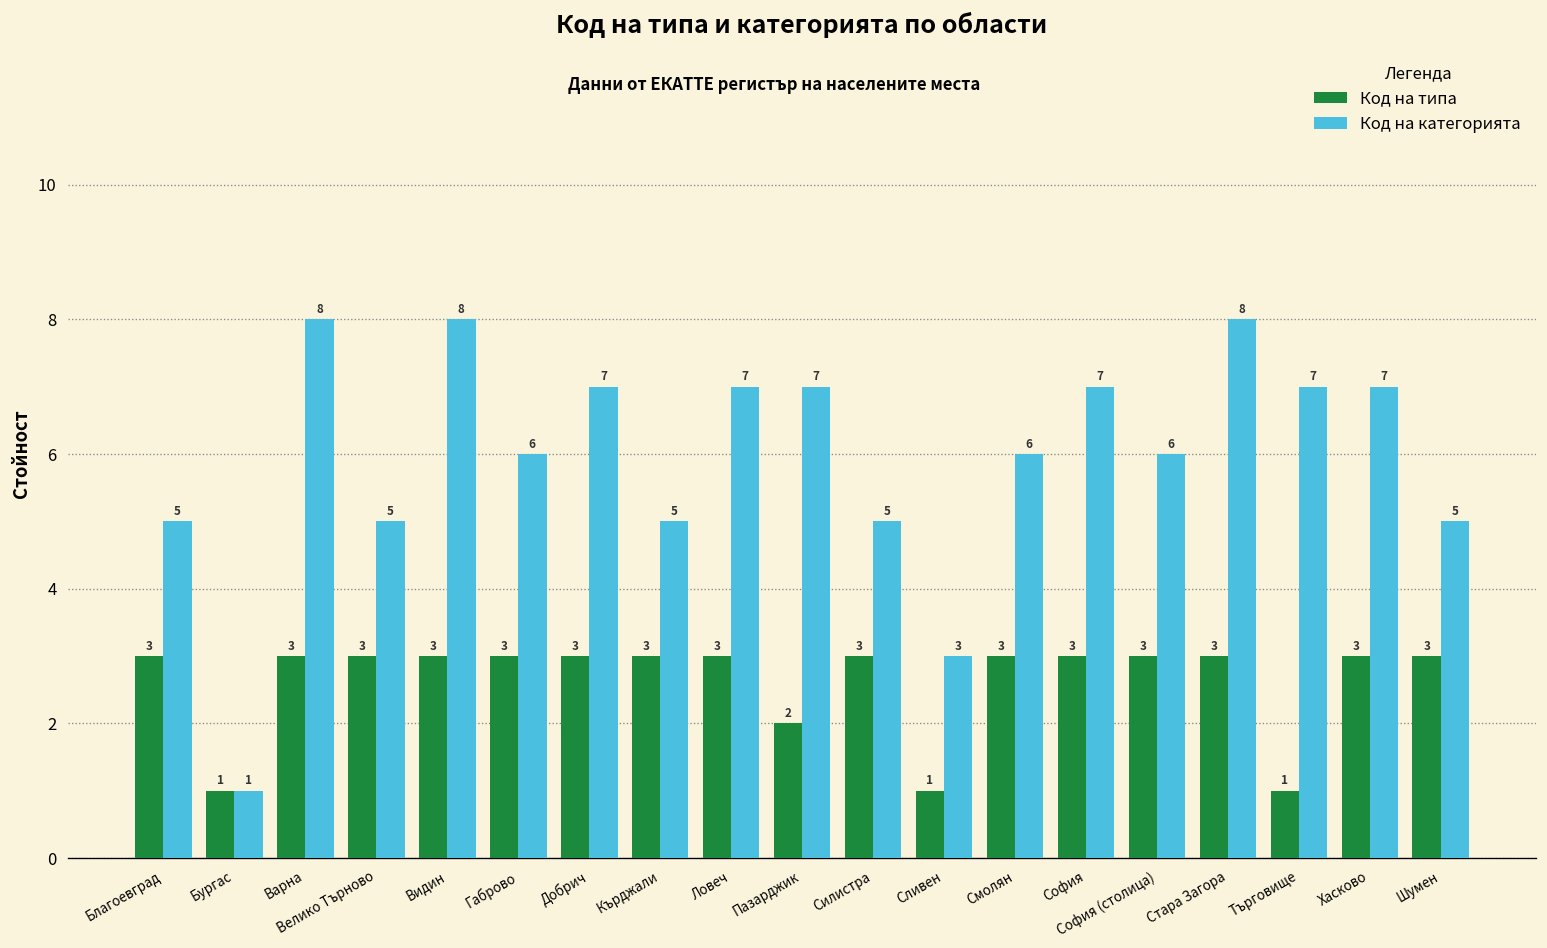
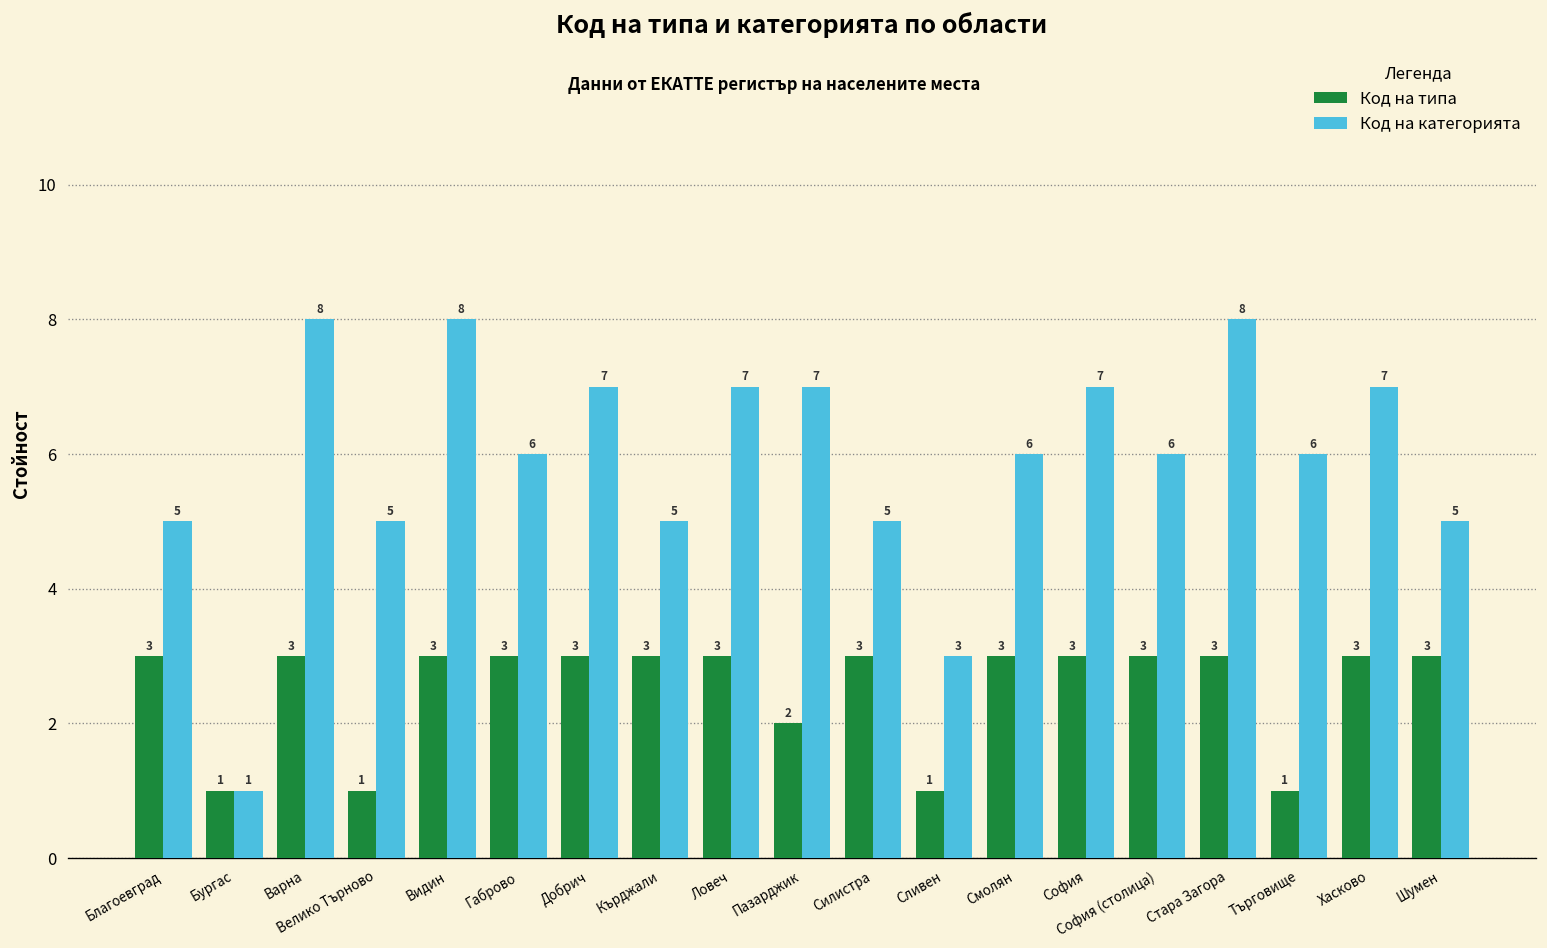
  {
    "Код на типа": {
      "Благоевград": 3,
      "Бургас": 1,
      "Варна": 3,
-     "Велико Търново": 3,
+     "Велико Търново": 1,
      "Видин": 3,
      "Габрово": 3,
      "Добрич": 3,
      "Кърджали": 3,
      "Ловеч": 3,
      "Пазарджик": 2,
      "Силистра": 3,
      "Сливен": 1,
      "Смолян": 3,
      "София": 3,
      "София (столица)": 3,
      "Стара Загора": 3,
      "Търговище": 1,
      "Хасково": 3,
      "Шумен": 3
    },
    "Код на категорията": {
      "Благоевград": 5,
      "Бургас": 1,
      "Варна": 8,
      "Велико Търново": 5,
      "Видин": 8,
      "Габрово": 6,
      "Добрич": 7,
      "Кърджали": 5,
      "Ловеч": 7,
      "Пазарджик": 7,
      "Силистра": 5,
      "Сливен": 3,
      "Смолян": 6,
      "София": 7,
      "София (столица)": 6,
      "Стара Загора": 8,
-     "Търговище": 7,
+     "Търговище": 6,
      "Хасково": 7,
      "Шумен": 5
    }
  }
